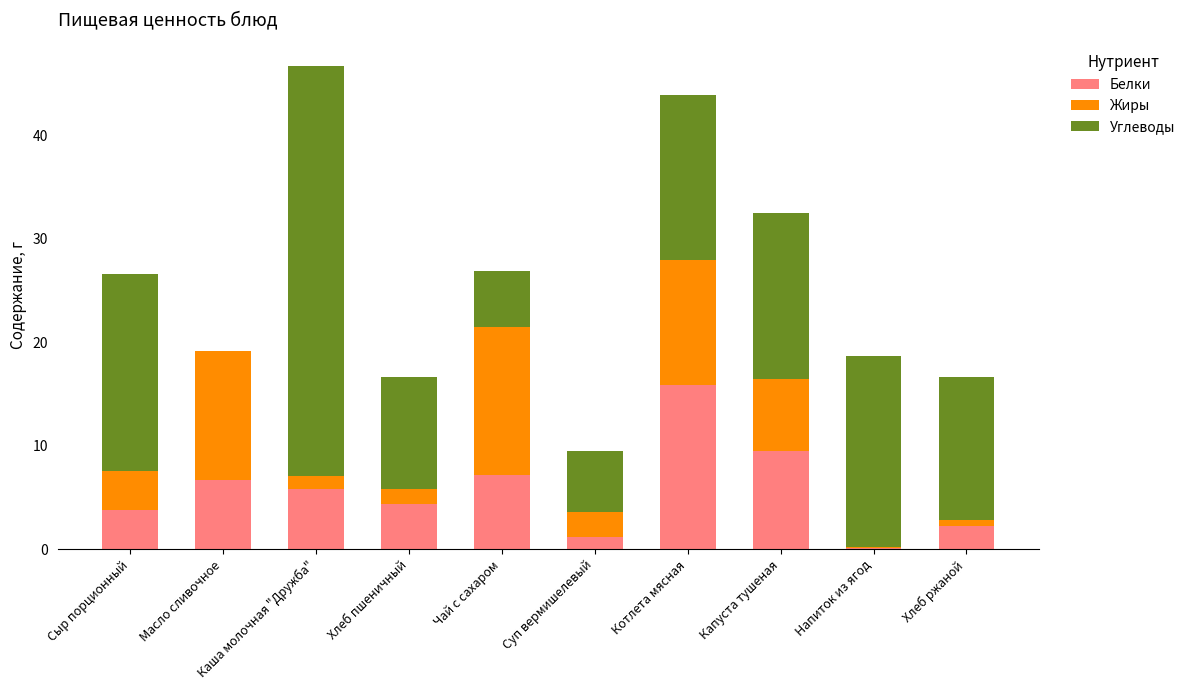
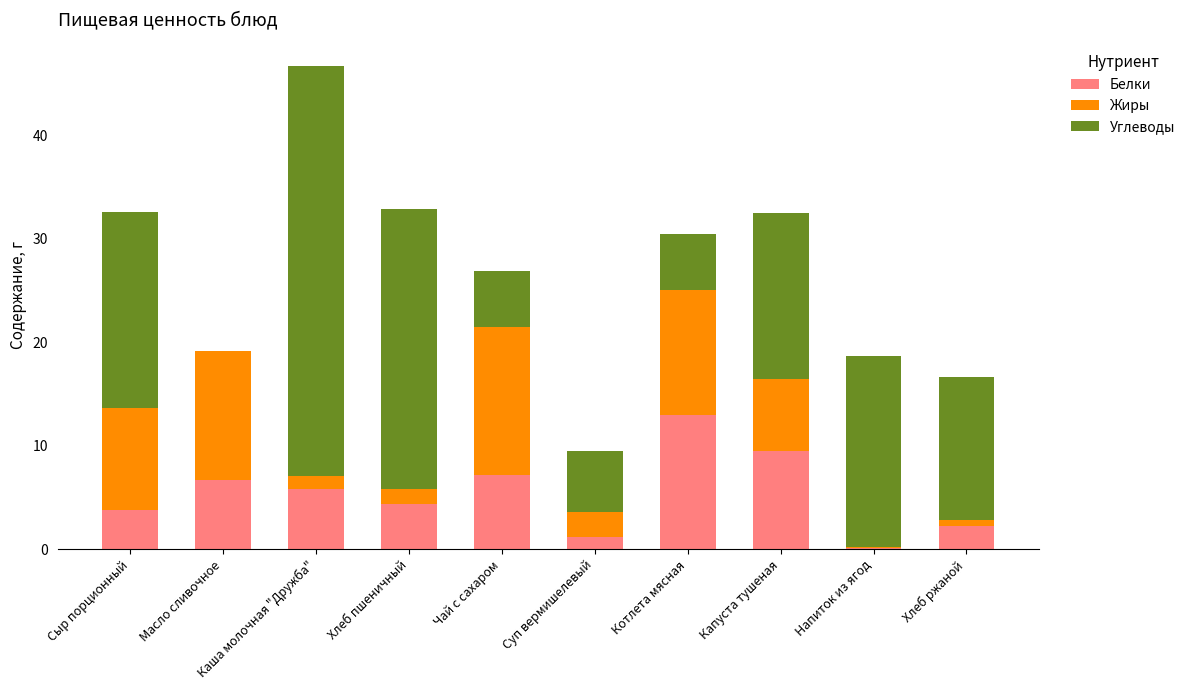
  {
    "Белки": {
      "Сыр порционный": 3.8,
      "Масло сливочное": 6.6,
      "Каша молочная \"Дружба\"": 5.8,
      "Хлеб пшеничный": 4.4,
      "Чай с сахаром": 7.1,
      "Суп вермишелевый": 1.2,
-     "Котлета мясная": 15.9,
+     "Котлета мясная": 13.0,
      "Капуста тушеная": 9.5,
      "Хлеб ржаной": 2.2
    },
    "Жиры": {
-     "Сыр порционный": 3.8,
+     "Сыр порционный": 9.8,
      "Масло сливочное": 12.5,
      "Каша молочная \"Дружба\"": 1.3,
      "Хлеб пшеничный": 1.5,
      "Чай с сахаром": 14.3,
      "Суп вермишелевый": 2.4,
      "Котлета мясная": 12.0,
      "Капуста тушеная": 6.9,
      "Хлеб ржаной": 0.6
    },
    "Углеводы": {
      "Сыр порционный": 19.0,
      "Каша молочная \"Дружба\"": 39.6,
-     "Хлеб пшеничный": 10.8,
+     "Хлеб пшеничный": 27.0,
      "Чай с сахаром": 5.4,
      "Суп вермишелевый": 5.9,
-     "Котлета мясная": 16.0,
+     "Котлета мясная": 5.4,
      "Капуста тушеная": 16.1,
      "Напиток из ягод": 18.5,
      "Хлеб ржаной": 13.8
    }
  }
